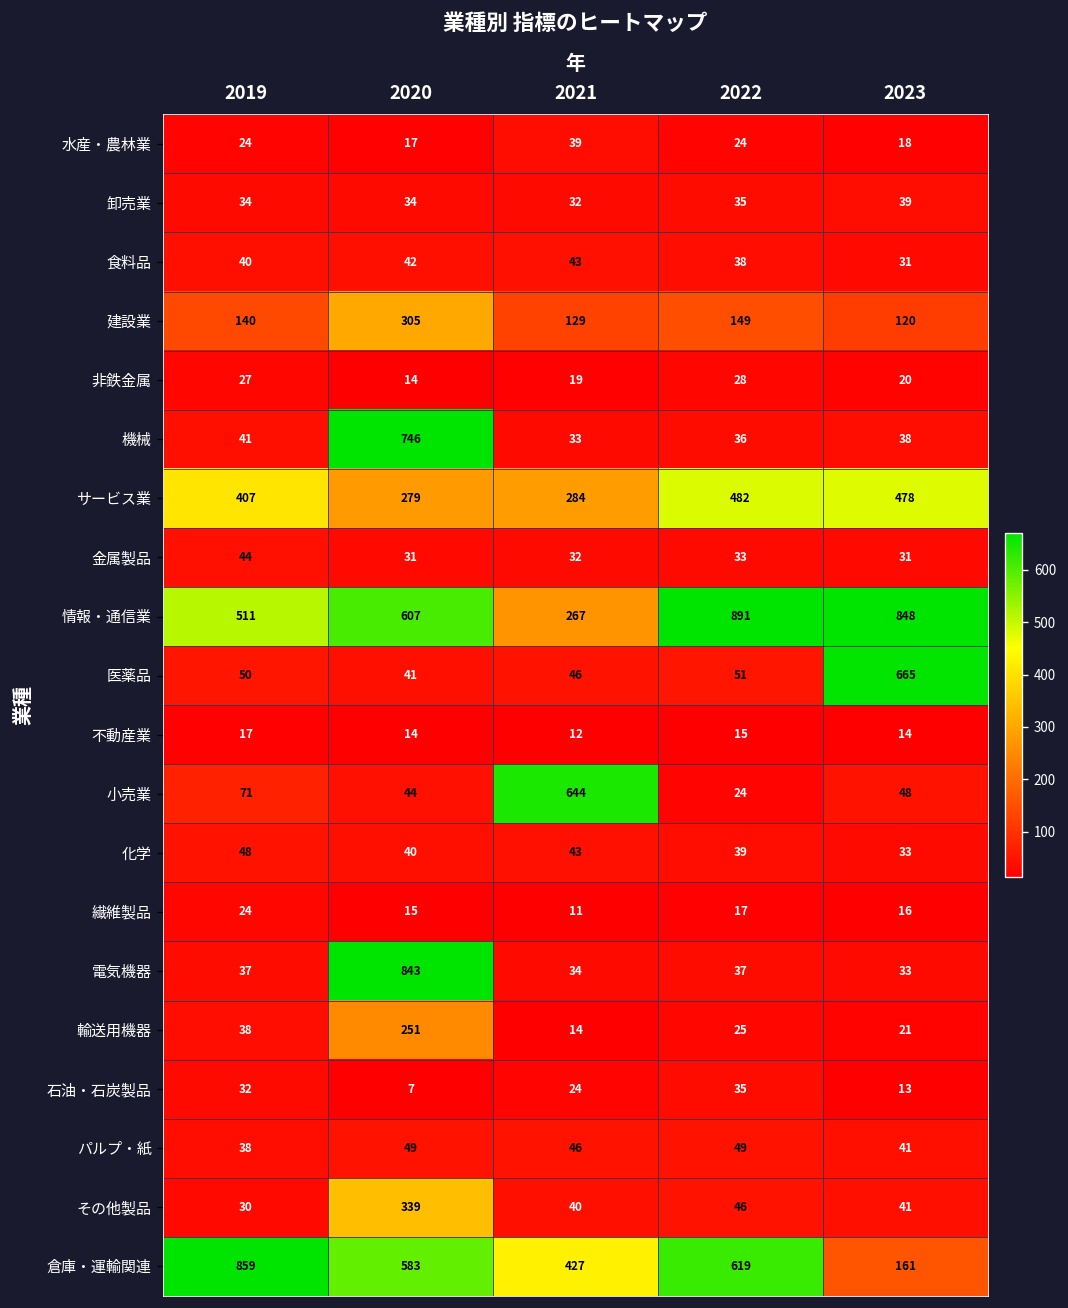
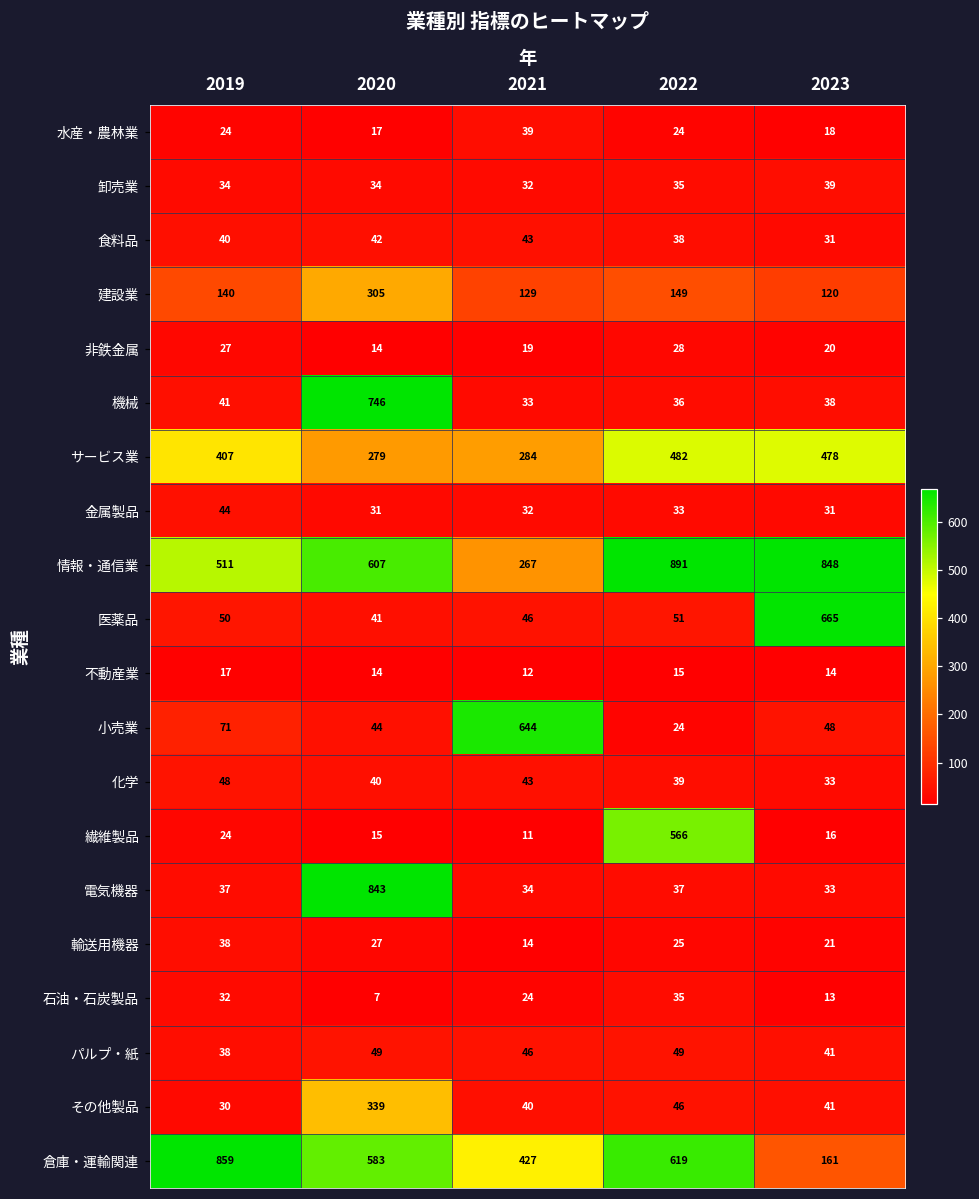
  {
    "水産・農林業": {
      "2019": 24,
      "2020": 17,
      "2021": 39,
      "2022": 24,
      "2023": 18
    },
    "卸売業": {
      "2019": 34,
      "2020": 34,
      "2021": 32,
      "2022": 35,
      "2023": 39
    },
    "食料品": {
      "2019": 40,
      "2020": 42,
      "2021": 43,
      "2022": 38,
      "2023": 31
    },
    "建設業": {
      "2019": 140,
      "2020": 305,
      "2021": 129,
      "2022": 149,
      "2023": 120
    },
    "非鉄金属": {
      "2019": 27,
      "2020": 14,
      "2021": 19,
      "2022": 28,
      "2023": 20
    },
    "機械": {
      "2019": 41,
      "2020": 746,
      "2021": 33,
      "2022": 36,
      "2023": 38
    },
    "サービス業": {
      "2019": 407,
      "2020": 279,
      "2021": 284,
      "2022": 482,
      "2023": 478
    },
    "金属製品": {
      "2019": 44,
      "2020": 31,
      "2021": 32,
      "2022": 33,
      "2023": 31
    },
    "情報・通信業": {
      "2019": 511,
      "2020": 607,
      "2021": 267,
      "2022": 891,
      "2023": 848
    },
    "医薬品": {
      "2019": 50,
      "2020": 41,
      "2021": 46,
      "2022": 51,
      "2023": 665
    },
    "不動産業": {
      "2019": 17,
      "2020": 14,
      "2021": 12,
      "2022": 15,
      "2023": 14
    },
    "小売業": {
      "2019": 71,
      "2020": 44,
      "2021": 644,
      "2022": 24,
      "2023": 48
    },
    "化学": {
      "2019": 48,
      "2020": 40,
      "2021": 43,
      "2022": 39,
      "2023": 33
    },
    "繊維製品": {
      "2019": 24,
      "2020": 15,
      "2021": 11,
-     "2022": 17,
+     "2022": 566,
      "2023": 16
    },
    "電気機器": {
      "2019": 37,
      "2020": 843,
      "2021": 34,
      "2022": 37,
      "2023": 33
    },
    "輸送用機器": {
      "2019": 38,
-     "2020": 251,
+     "2020": 27,
      "2021": 14,
      "2022": 25,
      "2023": 21
    },
    "石油・石炭製品": {
      "2019": 32,
      "2020": 7,
      "2021": 24,
      "2022": 35,
      "2023": 13
    },
    "パルプ・紙": {
      "2019": 38,
      "2020": 49,
      "2021": 46,
      "2022": 49,
      "2023": 41
    },
    "その他製品": {
      "2019": 30,
      "2020": 339,
      "2021": 40,
      "2022": 46,
      "2023": 41
    },
    "倉庫・運輸関連": {
      "2019": 859,
      "2020": 583,
      "2021": 427,
      "2022": 619,
      "2023": 161
    }
  }
